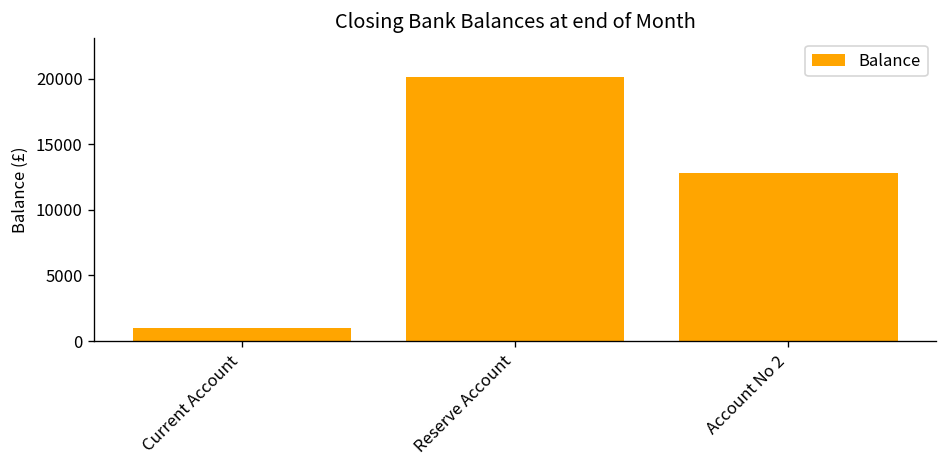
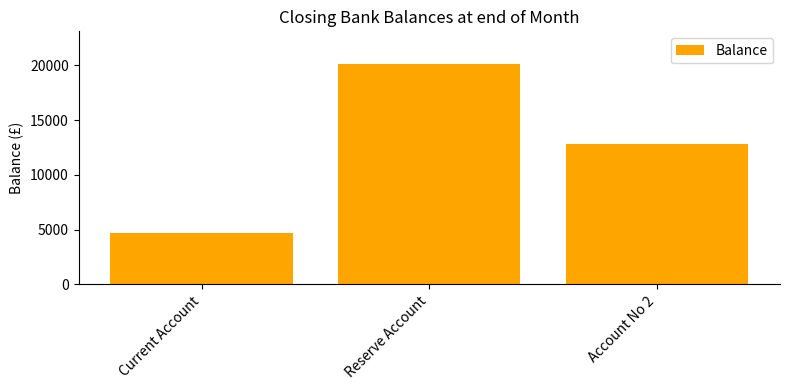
  {
-   "Current Account": 1000,
+   "Current Account": 4700,
    "Reserve Account": 20100,
    "Account No 2": 12800
  }
